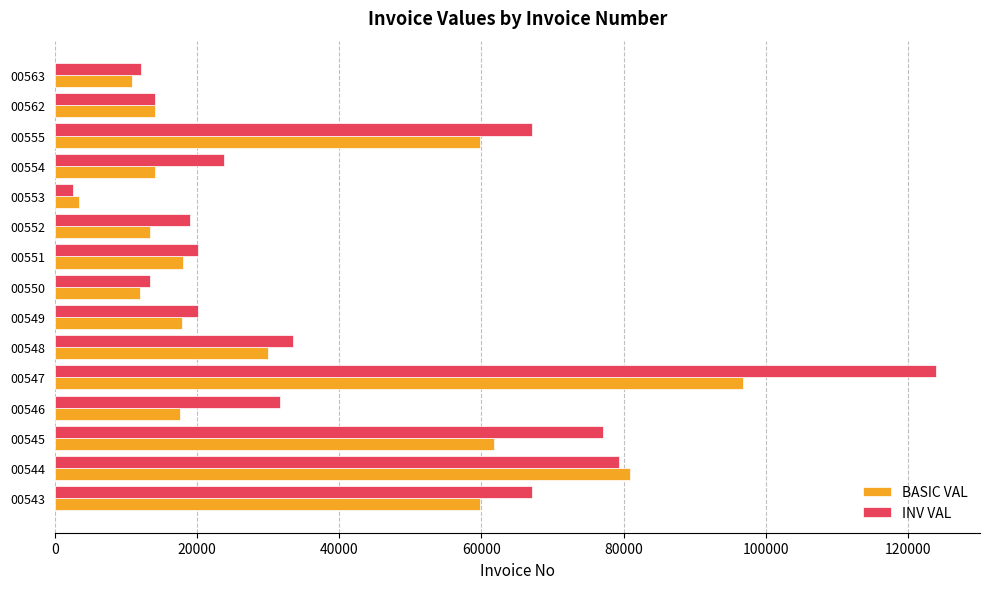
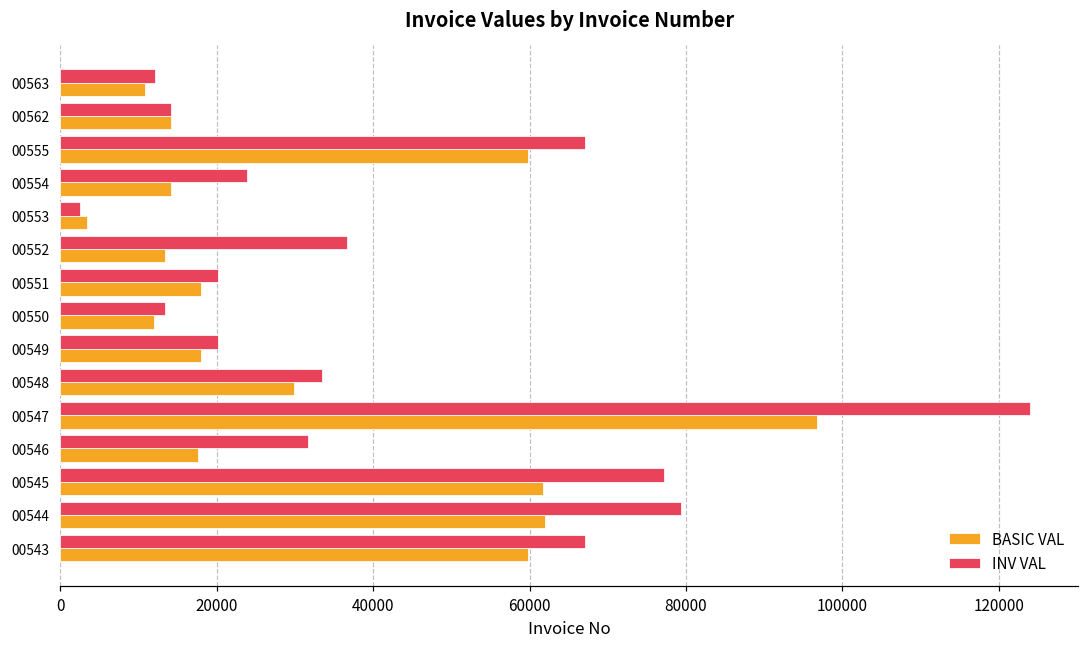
  {
    "BASIC VAL": {
      "00563": 11000,
      "00562": 14000,
      "00555": 60000,
      "00554": 14000,
      "00553": 3000,
      "00552": 13000,
      "00551": 18000,
      "00550": 12000,
      "00549": 18000,
      "00548": 30000,
      "00547": 97000,
      "00546": 18000,
      "00545": 62000,
-     "00544": 81000,
+     "00544": 62000,
      "00543": 60000
    },
    "INV VAL": {
      "00563": 12000,
      "00562": 14000,
      "00555": 67000,
      "00554": 24000,
      "00553": 3000,
-     "00552": 19000,
+     "00552": 37000,
      "00551": 20000,
      "00550": 13000,
      "00549": 20000,
      "00548": 34000,
      "00547": 124000,
      "00546": 32000,
      "00545": 77000,
      "00544": 79000,
      "00543": 67000
    }
  }
